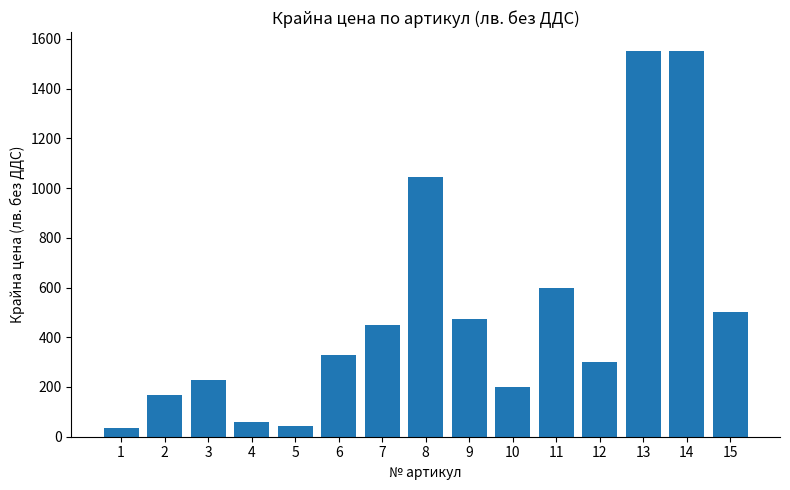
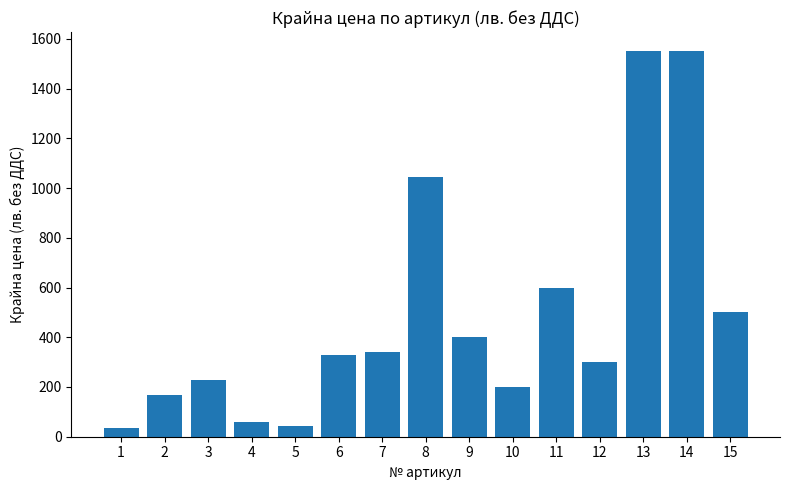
  {
    "1": 30,
    "2": 170,
    "3": 230,
    "4": 60,
    "5": 40,
    "6": 330,
-   "7": 450,
+   "7": 340,
    "8": 1040,
-   "9": 470,
+   "9": 400,
    "10": 200,
    "11": 600,
    "12": 300,
    "13": 1550,
    "14": 1550,
    "15": 500
  }
